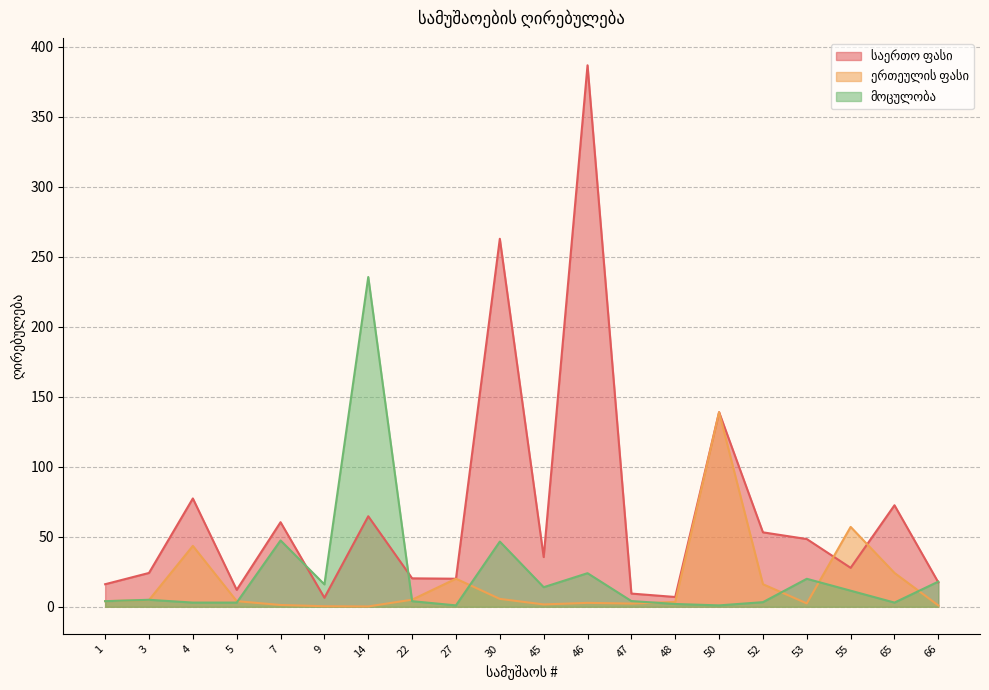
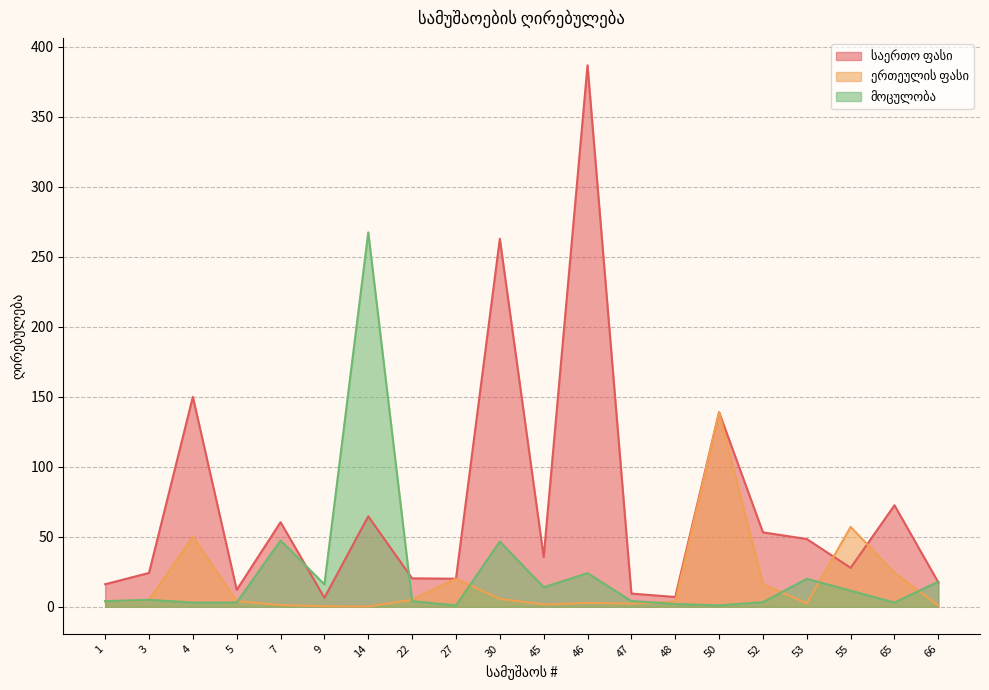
  {
    "საერთო ფასი": {
      "1": 16,
      "3": 24,
-     "4": 77,
+     "4": 150,
      "5": 12,
      "7": 60,
      "9": 6,
      "14": 65,
      "22": 20,
      "30": 263,
      "45": 36,
      "46": 387,
      "47": 9,
      "48": 7,
      "52": 53,
      "53": 48,
      "55": 28,
      "65": 73
    },
    "ერთეულის ფასი": {
-     "4": 44,
+     "4": 50,
      "7": 1,
      "9": 0,
      "14": 0,
      "30": 6,
      "45": 2,
      "46": 3,
      "47": 2,
      "52": 16,
      "53": 2,
      "55": 57,
      "65": 24,
      "66": 1
    },
    "მოცულობა": {
      "4": 3,
      "7": 47,
      "9": 16,
-     "14": 236,
+     "14": 268,
      "27": 1,
      "30": 47,
      "45": 14,
      "46": 24,
      "47": 4,
      "50": 1,
      "52": 3,
      "53": 20,
      "55": 12,
      "65": 3
    }
  }
